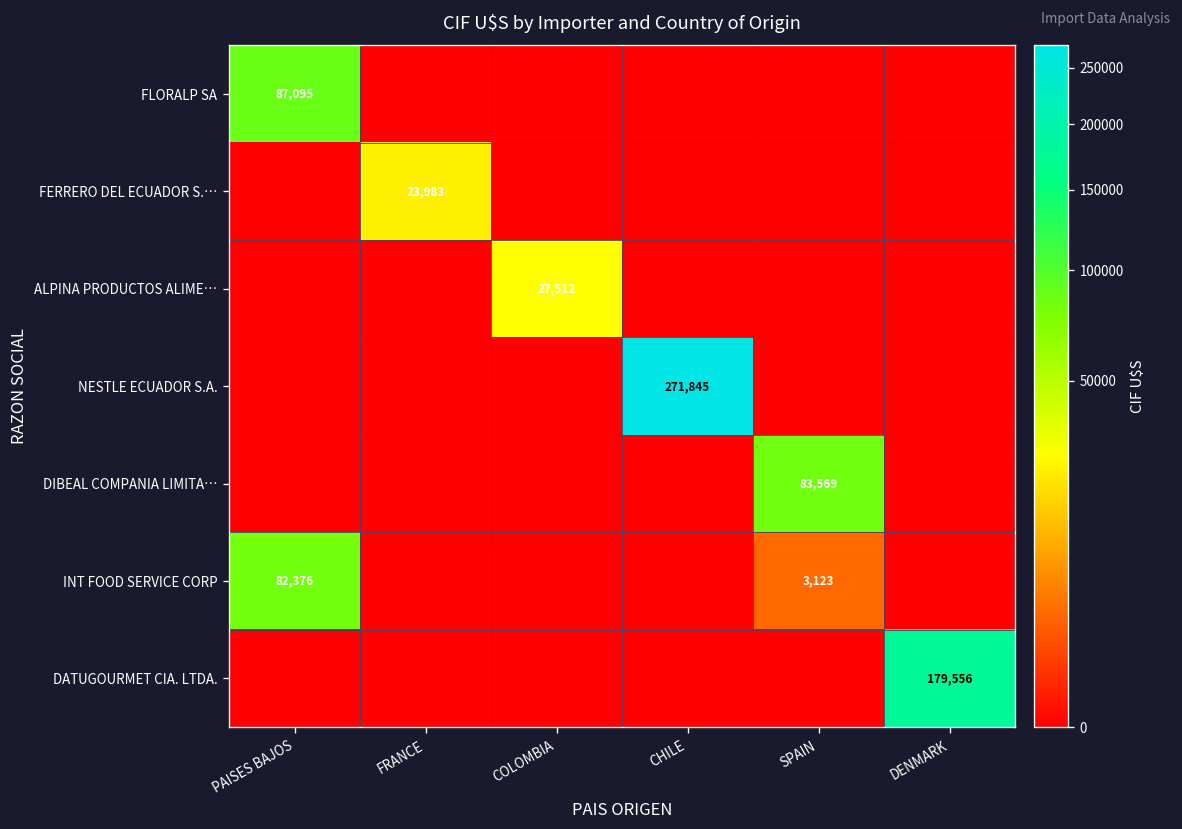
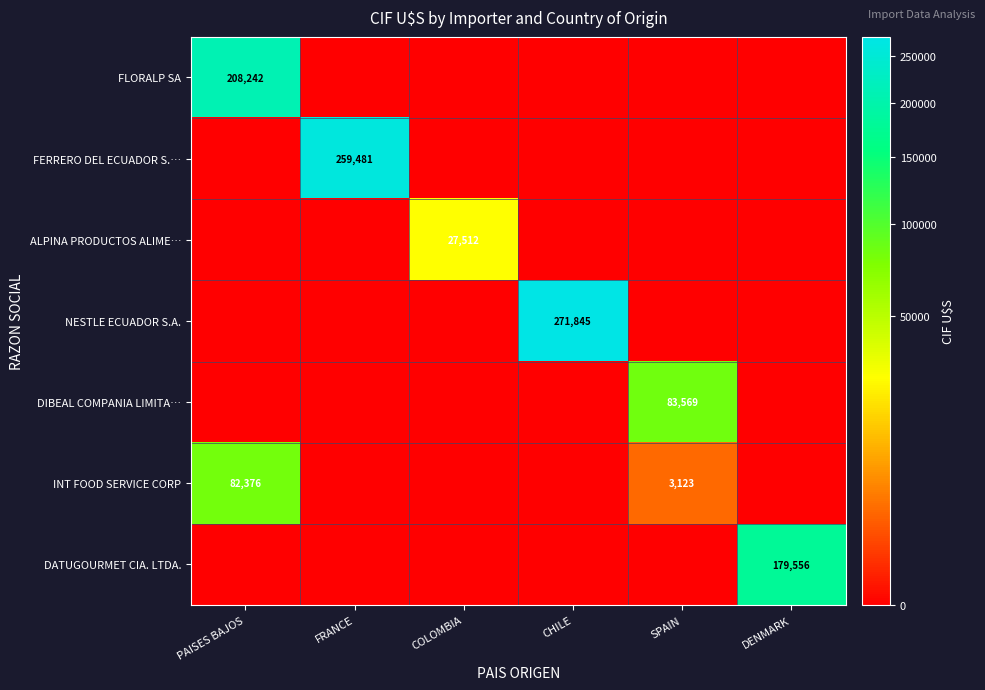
  {
    "FLORALP SA": {
-     "PAISES BAJOS": "87,095"
+     "PAISES BAJOS": "208,242"
    },
    "FERRERO DEL ECUADOR S.…": {
-     "FRANCE": "23,983"
+     "FRANCE": "259,481"
    },
    "ALPINA PRODUCTOS ALIME…": {
      "COLOMBIA": "27,512"
    },
    "NESTLE ECUADOR S.A.": {
      "CHILE": "271,845"
    },
    "DIBEAL COMPANIA LIMITA…": {
      "SPAIN": "83,569"
    },
    "INT FOOD SERVICE CORP": {
      "PAISES BAJOS": "82,376",
      "SPAIN": "3,123"
    },
    "DATUGOURMET CIA. LTDA.": {
      "DENMARK": "179,556"
    }
  }
